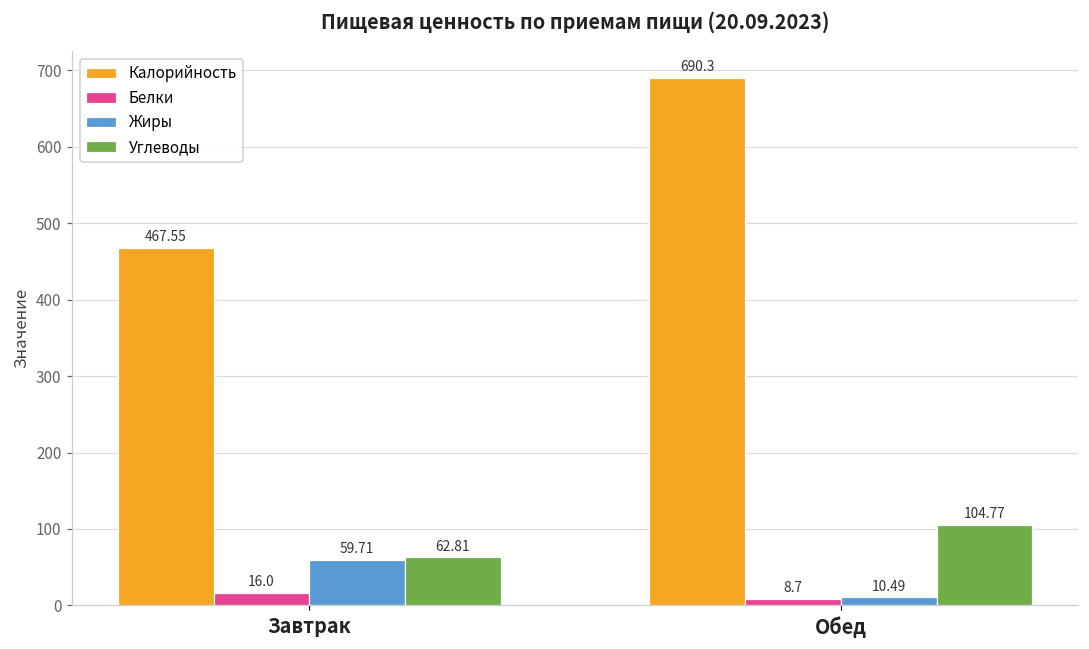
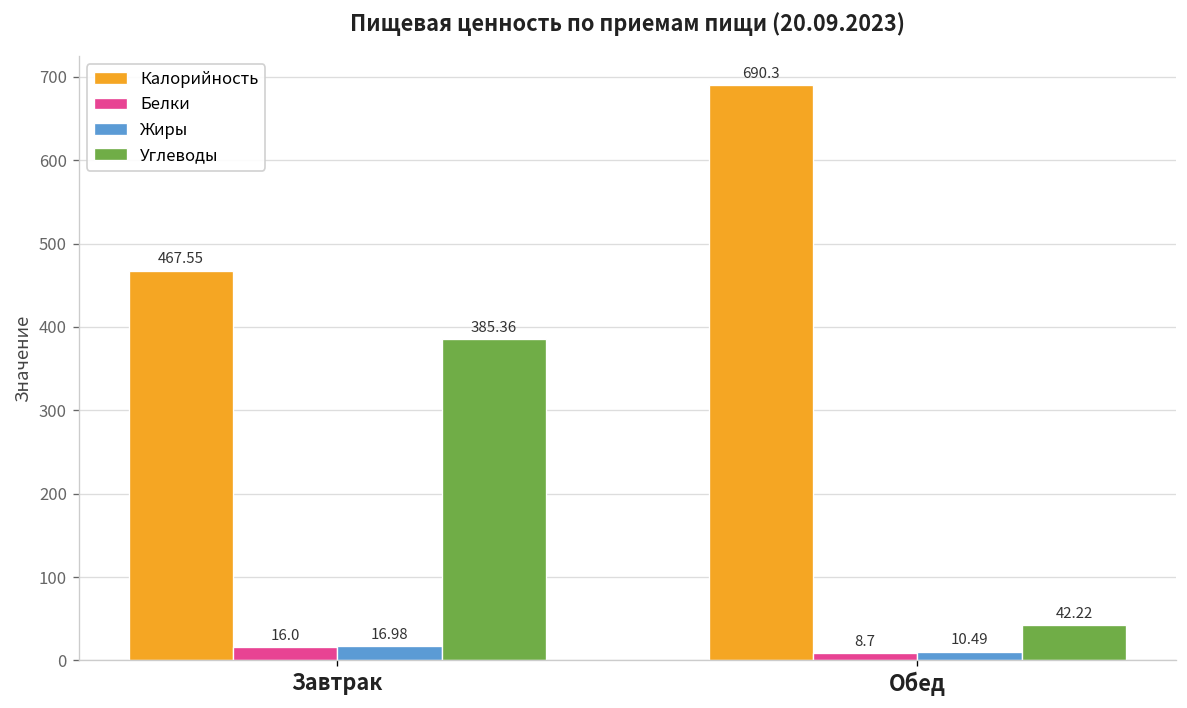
  {
    "Калорийность": {
      "Завтрак": 467.55,
      "Обед": 690.3
    },
    "Белки": {
      "Завтрак": 16.0,
      "Обед": 8.7
    },
    "Жиры": {
-     "Завтрак": 59.71,
+     "Завтрак": 16.98,
      "Обед": 10.49
    },
    "Углеводы": {
-     "Завтрак": 62.81,
-     "Обед": 104.77
+     "Завтрак": 385.36,
+     "Обед": 42.22
    }
  }
